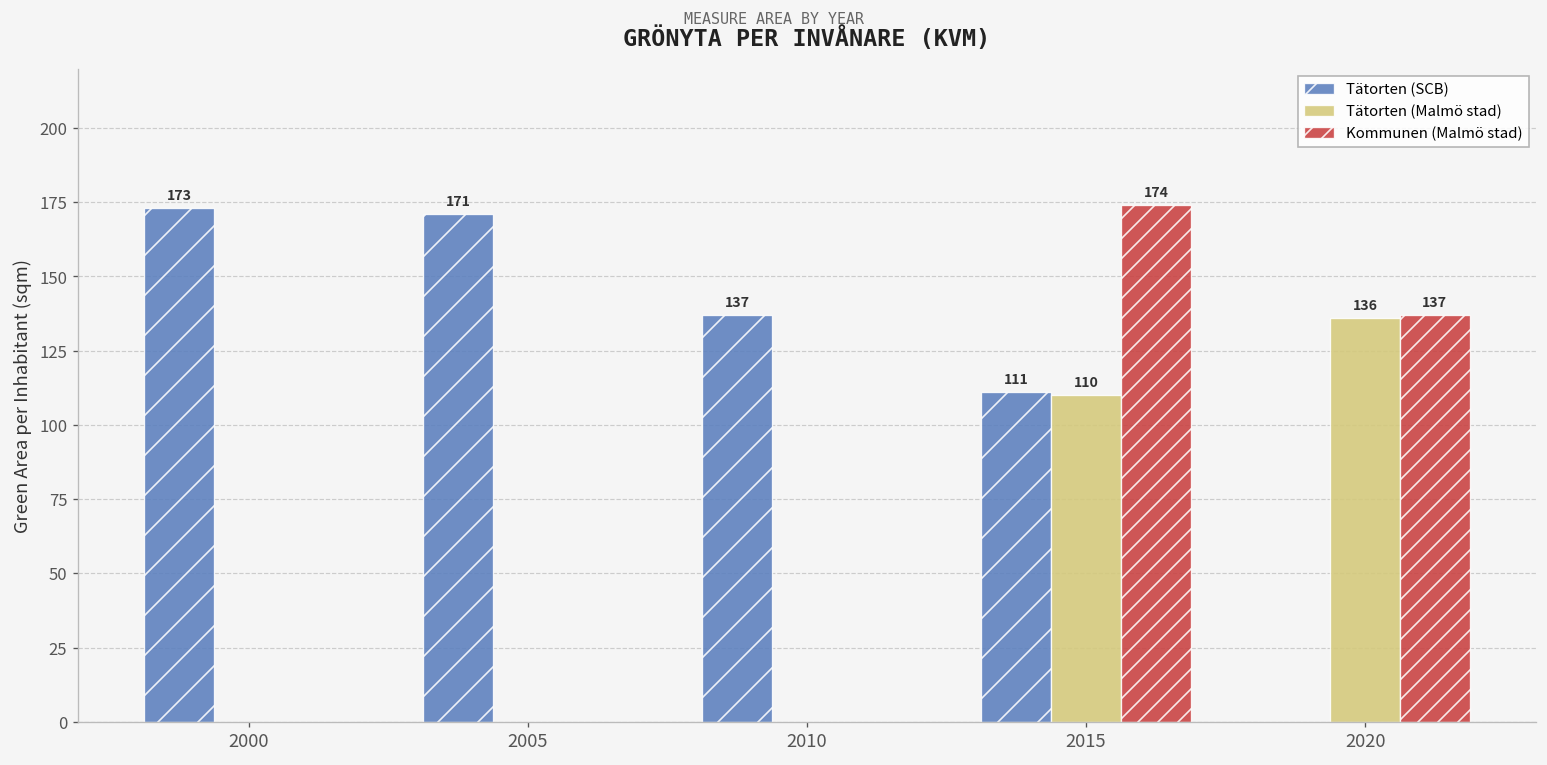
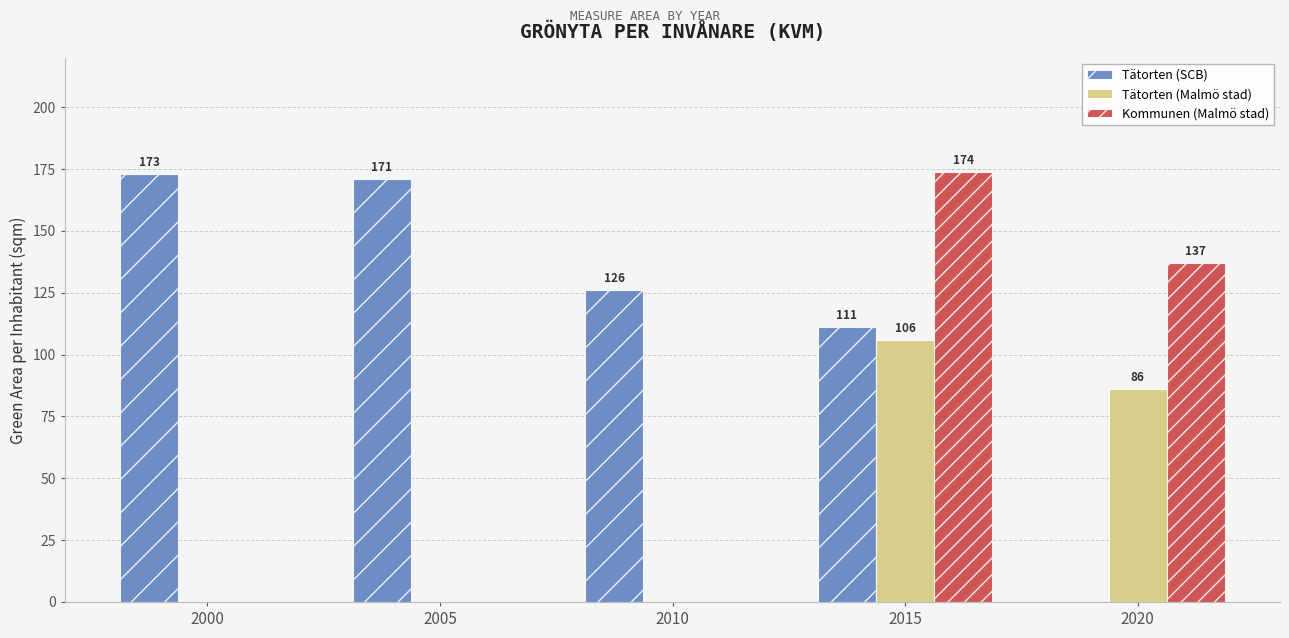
  {
    "Tätorten (SCB)": {
      "2000": 173,
      "2005": 171,
-     "2010": 137,
+     "2010": 126,
      "2015": 111
    },
    "Tätorten (Malmö stad)": {
-     "2015": 110,
-     "2020": 136
+     "2015": 106,
+     "2020": 86
    },
    "Kommunen (Malmö stad)": {
      "2015": 174,
      "2020": 137
    }
  }
